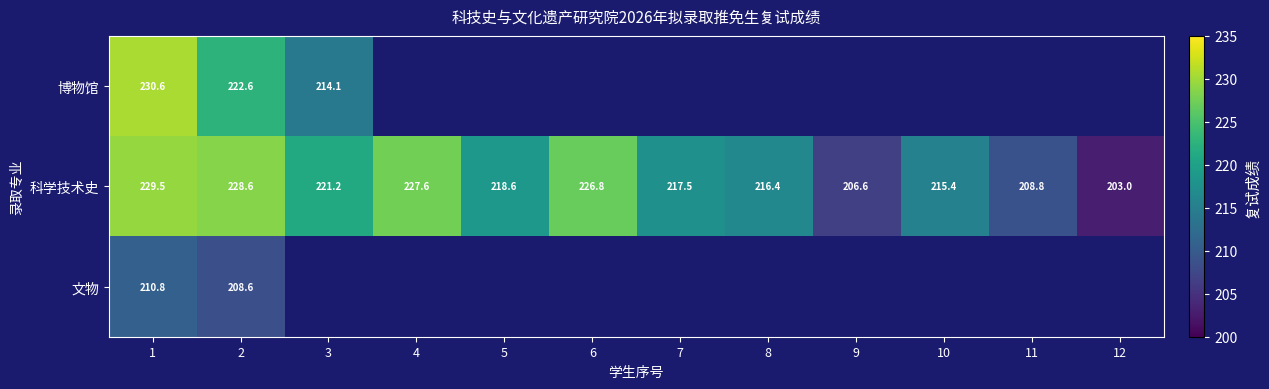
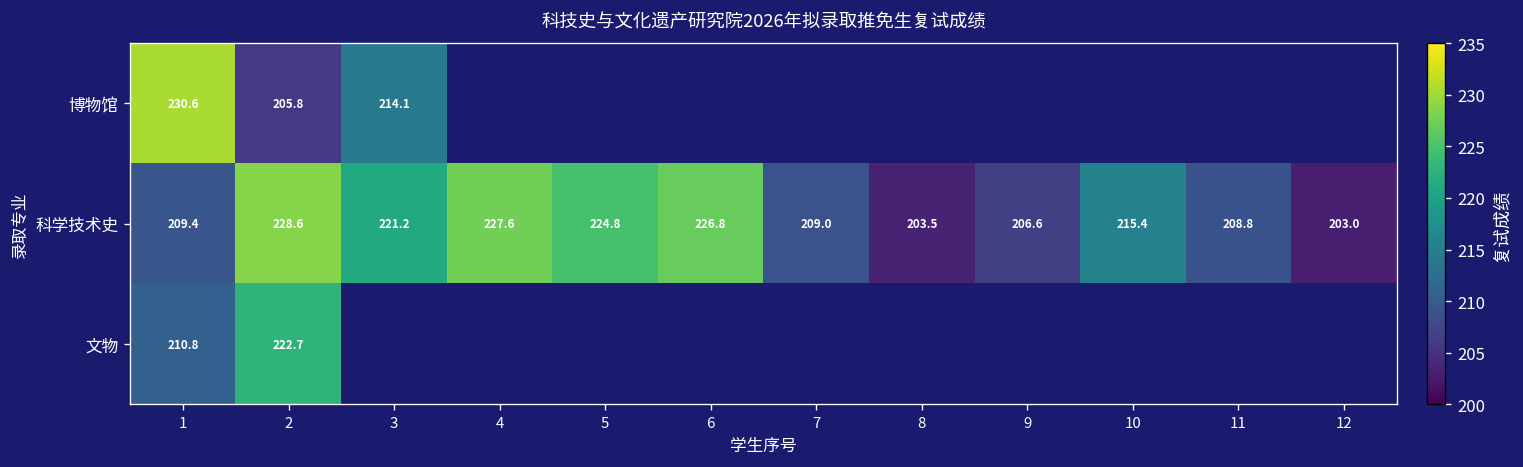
  {
    "博物馆": {
      "1": 230.6,
-     "2": 222.6,
+     "2": 205.8,
      "3": 214.1
    },
    "科学技术史": {
-     "1": 229.5,
+     "1": 209.4,
      "2": 228.6,
      "3": 221.2,
      "4": 227.6,
-     "5": 218.6,
+     "5": 224.8,
      "6": 226.8,
-     "7": 217.5,
-     "8": 216.4,
+     "7": 209.0,
+     "8": 203.5,
      "9": 206.6,
      "10": 215.4,
      "11": 208.8,
      "12": 203.0
    },
    "文物": {
      "1": 210.8,
-     "2": 208.6
+     "2": 222.7
    }
  }
